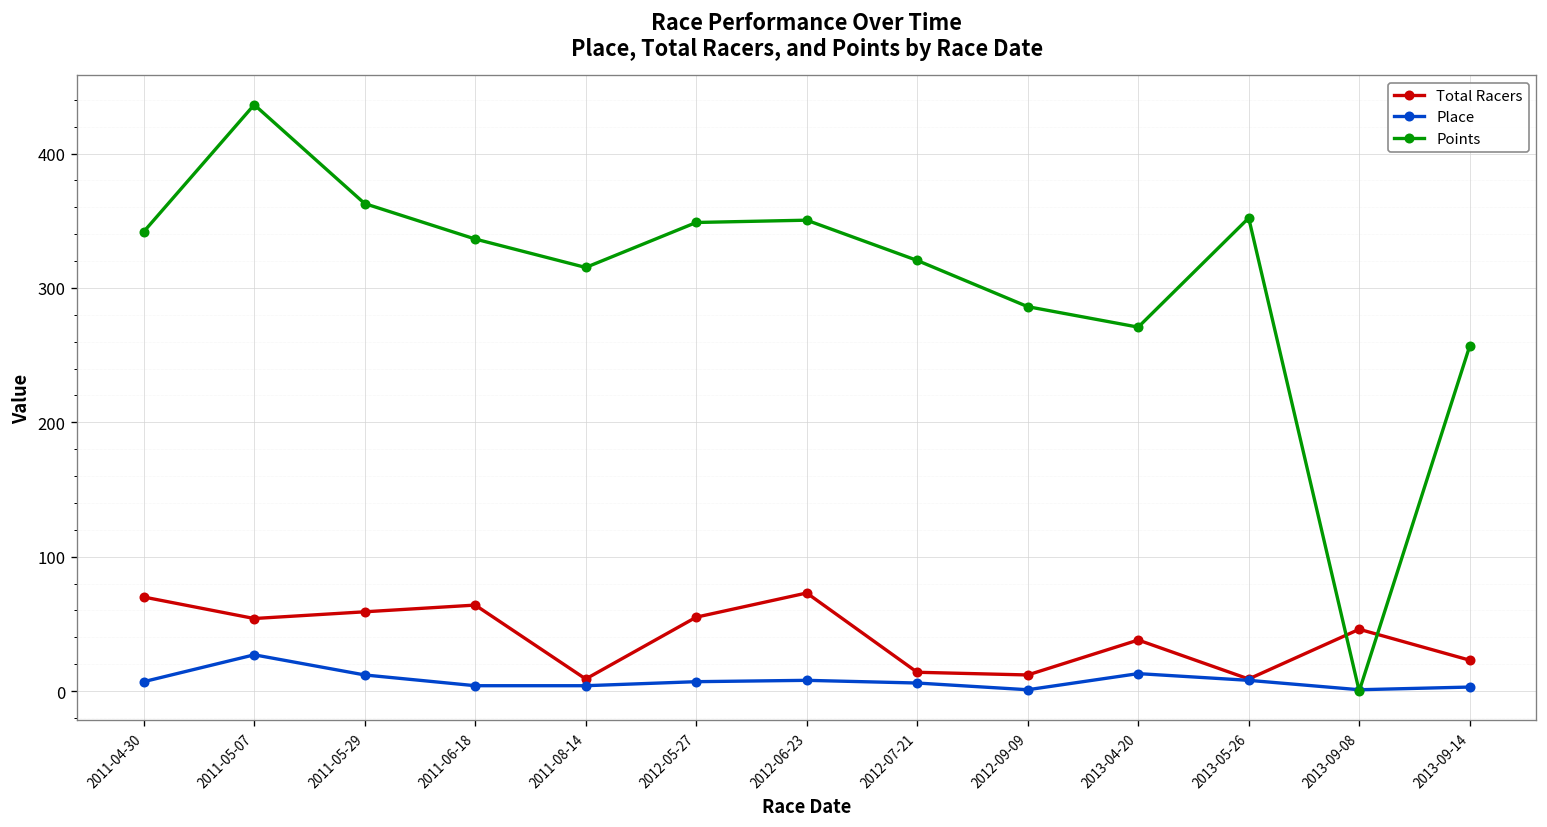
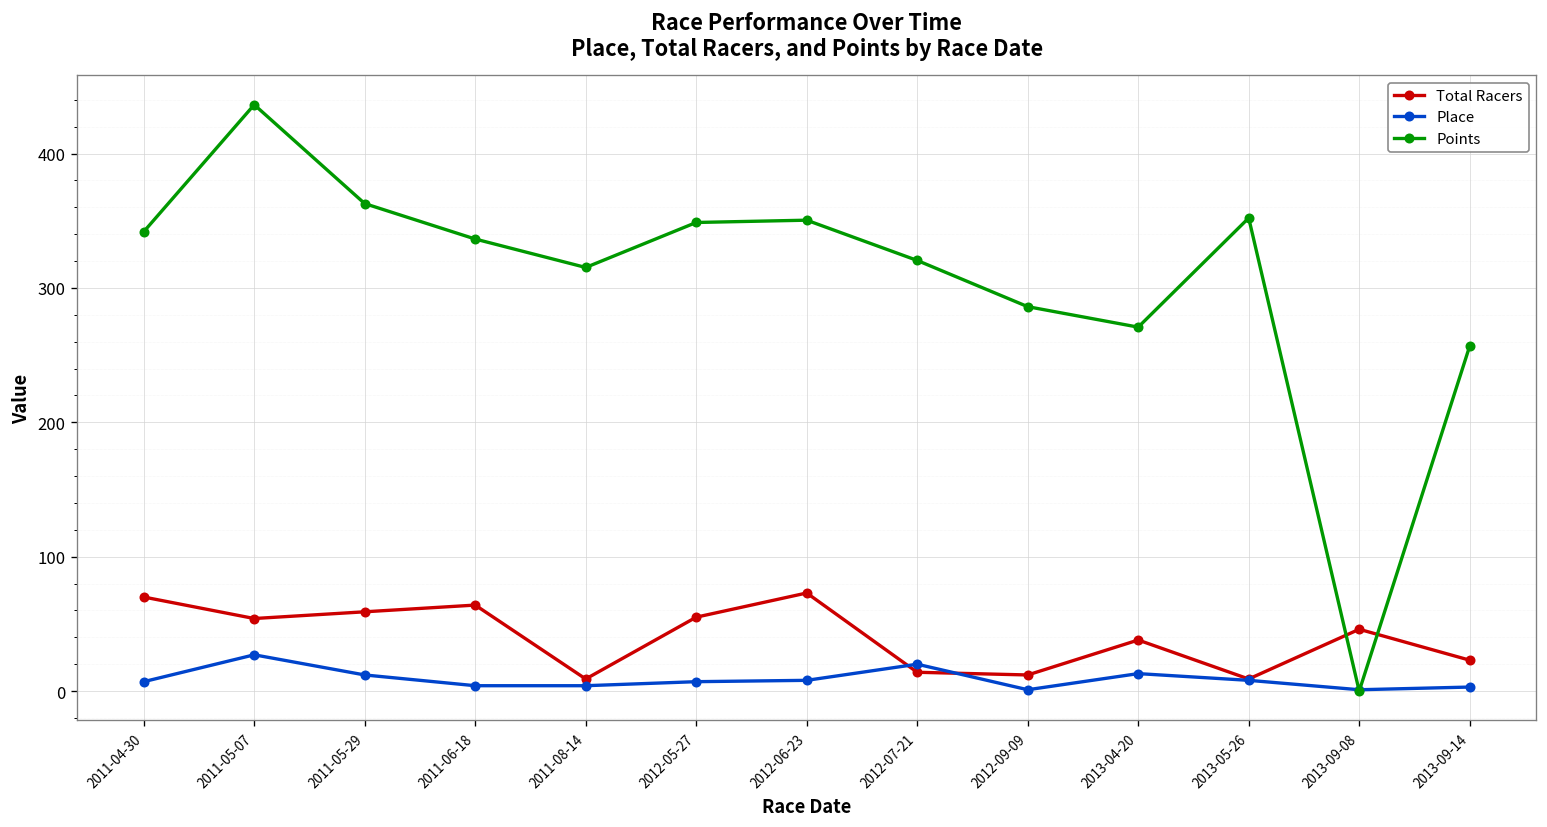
  {
    "Total Racers": {
      "2011-04-30": 70,
      "2011-05-07": 54,
      "2011-05-29": 59,
      "2011-06-18": 64,
      "2011-08-14": 9,
      "2012-05-27": 55,
      "2012-06-23": 73,
      "2012-07-21": 14,
      "2012-09-09": 12,
      "2013-04-20": 38,
      "2013-09-08": 46,
      "2013-09-14": 23
    },
    "Place": {
      "2011-04-30": 7,
      "2011-05-07": 27,
      "2011-05-29": 12,
      "2011-06-18": 4,
      "2011-08-14": 4,
      "2012-05-27": 7,
      "2012-06-23": 8,
-     "2012-07-21": 6,
+     "2012-07-21": 20,
      "2012-09-09": 1,
      "2013-04-20": 13,
      "2013-09-14": 3
    },
    "Points": {
      "2011-04-30": 342,
      "2011-05-07": 436,
      "2011-05-29": 363,
      "2011-06-18": 336,
      "2011-08-14": 315,
      "2012-05-27": 349,
      "2012-06-23": 350,
      "2012-07-21": 320,
      "2012-09-09": 286,
      "2013-04-20": 271,
      "2013-05-26": 352,
      "2013-09-14": 257
    }
  }
